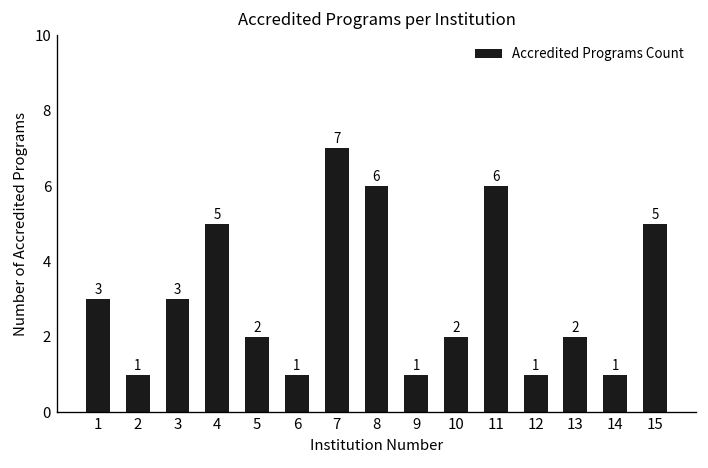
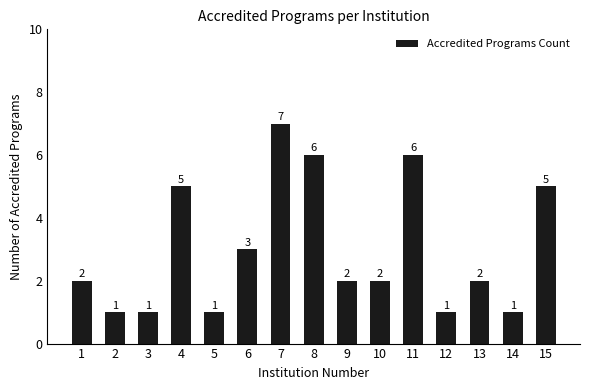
  {
-   "1": 3,
+   "1": 2,
    "2": 1,
-   "3": 3,
+   "3": 1,
    "4": 5,
-   "5": 2,
-   "6": 1,
+   "5": 1,
+   "6": 3,
    "7": 7,
    "8": 6,
-   "9": 1,
+   "9": 2,
    "10": 2,
    "11": 6,
    "12": 1,
    "13": 2,
    "14": 1,
    "15": 5
  }
